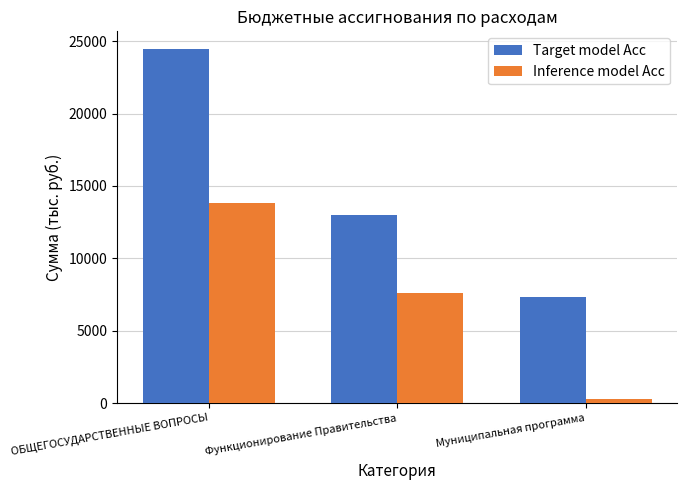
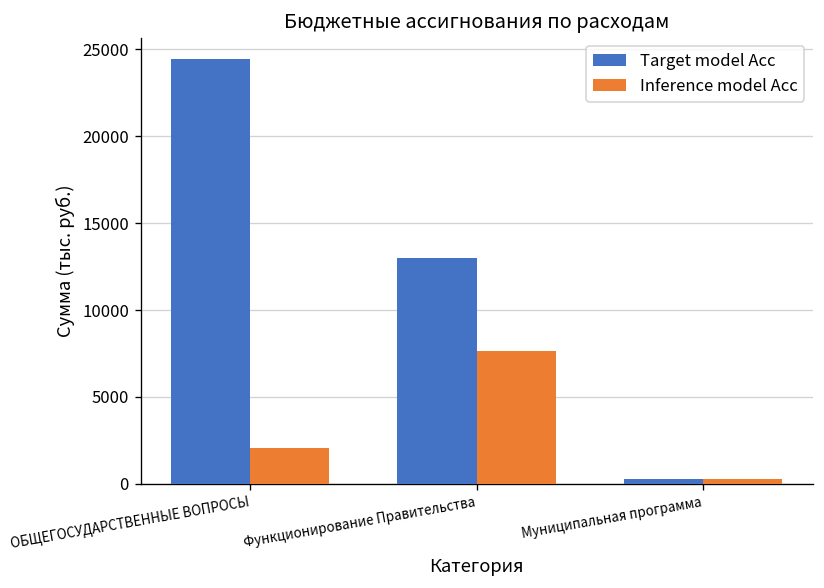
  {
    "Target model Acc": {
      "ОБЩЕГОСУДАРСТВЕННЫЕ ВОПРОСЫ": 24500,
      "Функционирование Правительства": 13000,
-     "Муниципальная программа": 7300
+     "Муниципальная программа": 300
    },
    "Inference model Acc": {
-     "ОБЩЕГОСУДАРСТВЕННЫЕ ВОПРОСЫ": 13900,
+     "ОБЩЕГОСУДАРСТВЕННЫЕ ВОПРОСЫ": 2000,
      "Функционирование Правительства": 7600,
      "Муниципальная программа": 300
    }
  }
